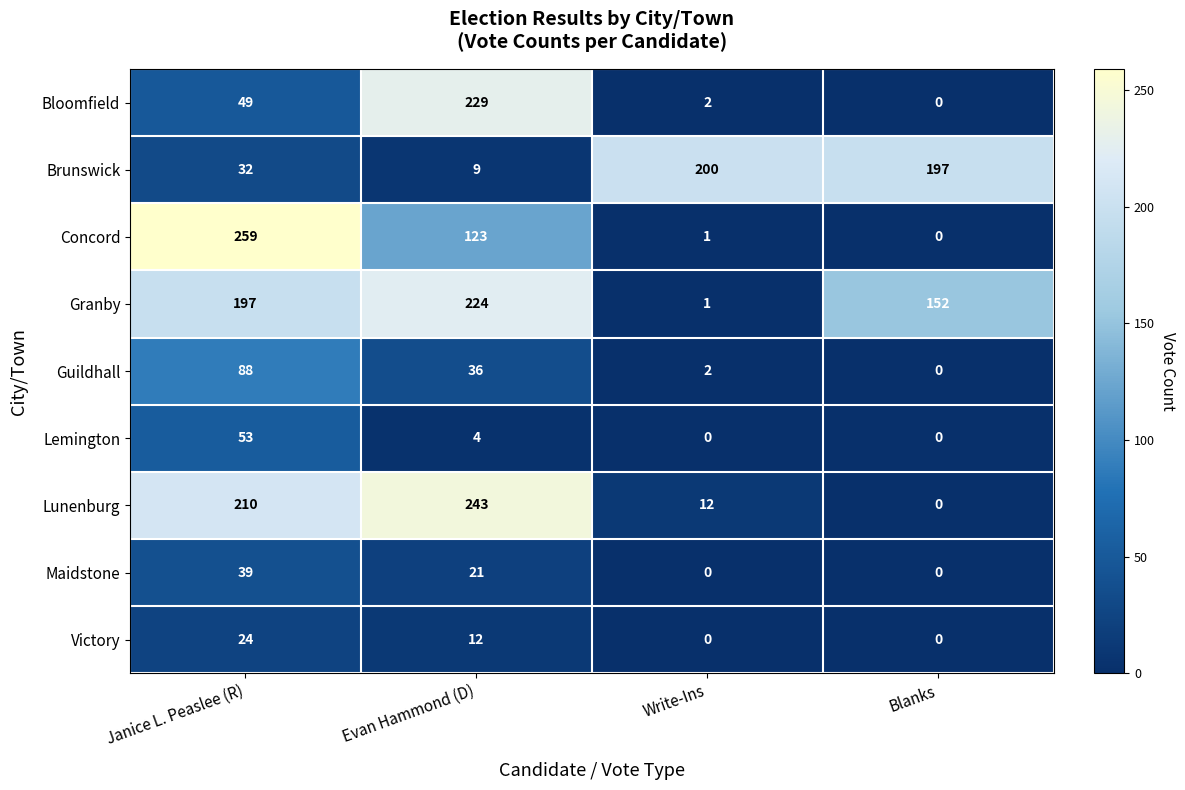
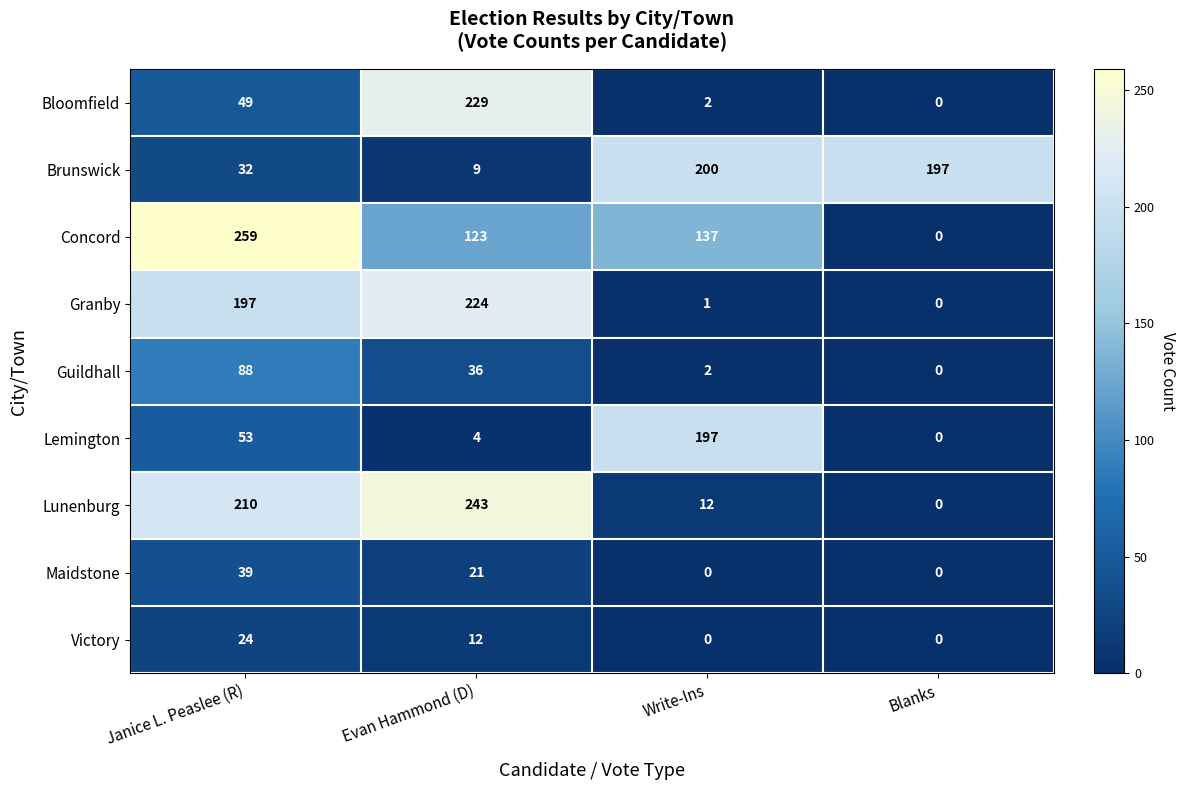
  {
    "Bloomfield": {
      "Janice L. Peaslee (R)": 49,
      "Evan Hammond (D)": 229,
      "Write-Ins": 2,
      "Blanks": 0
    },
    "Brunswick": {
      "Janice L. Peaslee (R)": 32,
      "Evan Hammond (D)": 9,
      "Write-Ins": 200,
      "Blanks": 197
    },
    "Concord": {
      "Janice L. Peaslee (R)": 259,
      "Evan Hammond (D)": 123,
-     "Write-Ins": 1,
+     "Write-Ins": 137,
      "Blanks": 0
    },
    "Granby": {
      "Janice L. Peaslee (R)": 197,
      "Evan Hammond (D)": 224,
      "Write-Ins": 1,
-     "Blanks": 152
+     "Blanks": 0
    },
    "Guildhall": {
      "Janice L. Peaslee (R)": 88,
      "Evan Hammond (D)": 36,
      "Write-Ins": 2,
      "Blanks": 0
    },
    "Lemington": {
      "Janice L. Peaslee (R)": 53,
      "Evan Hammond (D)": 4,
-     "Write-Ins": 0,
+     "Write-Ins": 197,
      "Blanks": 0
    },
    "Lunenburg": {
      "Janice L. Peaslee (R)": 210,
      "Evan Hammond (D)": 243,
      "Write-Ins": 12,
      "Blanks": 0
    },
    "Maidstone": {
      "Janice L. Peaslee (R)": 39,
      "Evan Hammond (D)": 21,
      "Write-Ins": 0,
      "Blanks": 0
    },
    "Victory": {
      "Janice L. Peaslee (R)": 24,
      "Evan Hammond (D)": 12,
      "Write-Ins": 0,
      "Blanks": 0
    }
  }
